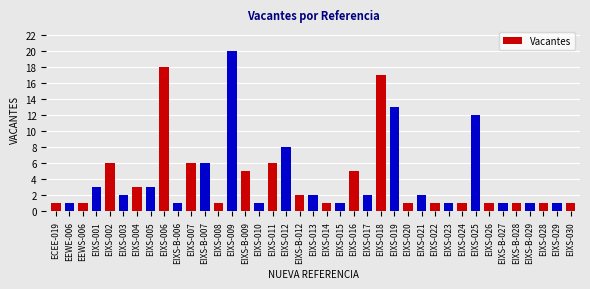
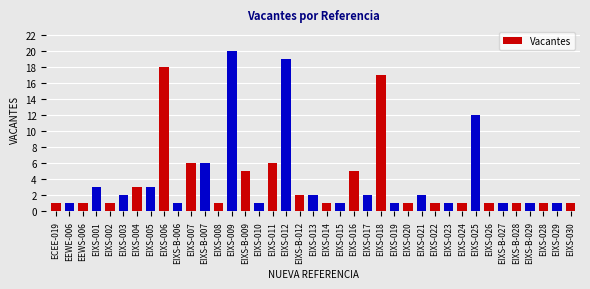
  {
    "ECEE-019": 1,
    "EEWE-006": 1,
    "EEWS-006": 1,
    "EIXS-001": 3,
-   "EIXS-002": 6,
+   "EIXS-002": 1,
    "EIXS-003": 2,
    "EIXS-004": 3,
    "EIXS-005": 3,
    "EIXS-006": 18,
    "EIXS-B-006": 1,
    "EIXS-007": 6,
    "EIXS-B-007": 6,
    "EIXS-008": 1,
    "EIXS-009": 20,
    "EIXS-B-009": 5,
    "EIXS-010": 1,
    "EIXS-011": 6,
-   "EIXS-012": 8,
+   "EIXS-012": 19,
    "EIXS-B-012": 2,
    "EIXS-013": 2,
    "EIXS-014": 1,
    "EIXS-015": 1,
    "EIXS-016": 5,
    "EIXS-017": 2,
    "EIXS-018": 17,
-   "EIXS-019": 13,
+   "EIXS-019": 1,
    "EIXS-020": 1,
    "EIXS-021": 2,
    "EIXS-022": 1,
    "EIXS-023": 1,
    "EIXS-024": 1,
    "EIXS-025": 12,
    "EIXS-026": 1,
    "EIXS-B-027": 1,
    "EIXS-B-028": 1,
    "EIXS-B-029": 1,
    "EIXS-028": 1,
    "EIXS-029": 1,
    "EIXS-030": 1
  }
